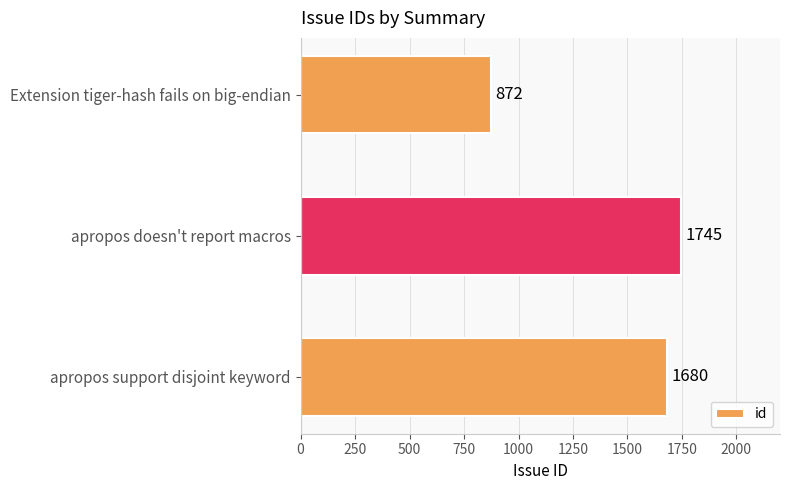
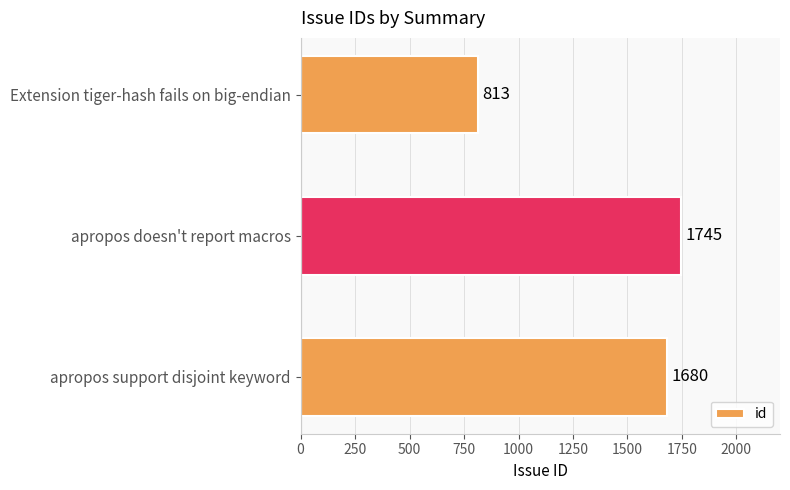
  {
-   "Extension tiger-hash fails on big-endian": 872,
+   "Extension tiger-hash fails on big-endian": 813,
    "apropos doesn't report macros": 1745,
    "apropos support disjoint keyword": 1680
  }
